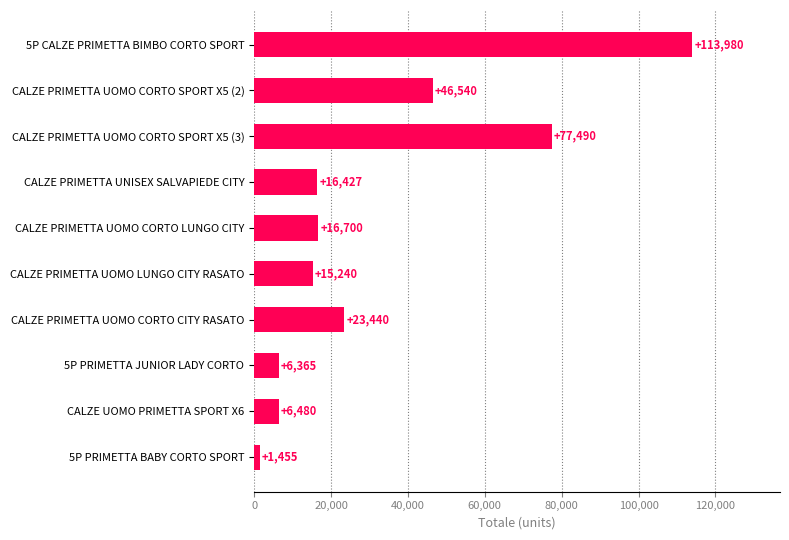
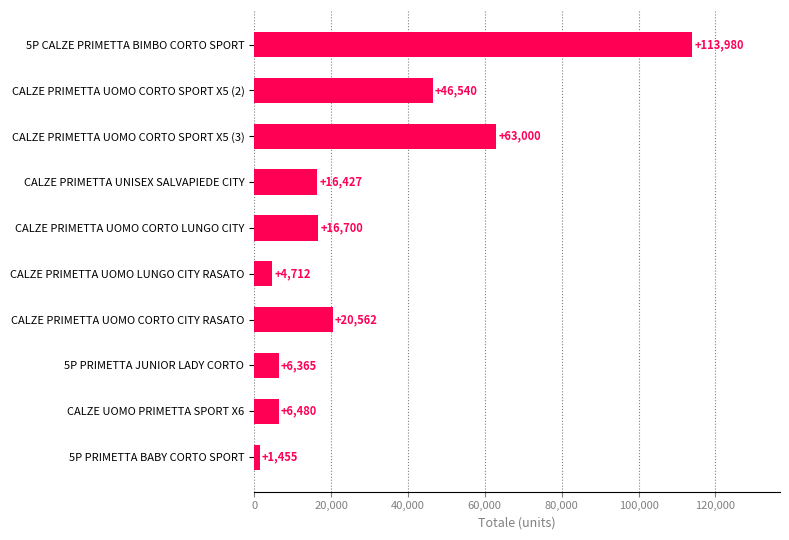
  {
    "5P CALZE PRIMETTA BIMBO CORTO SPORT": "+113,980",
    "CALZE PRIMETTA UOMO CORTO SPORT X5 (2)": "+46,540",
-   "CALZE PRIMETTA UOMO CORTO SPORT X5 (3)": "+77,490",
+   "CALZE PRIMETTA UOMO CORTO SPORT X5 (3)": "+63,000",
    "CALZE PRIMETTA UNISEX SALVAPIEDE CITY": "+16,427",
    "CALZE PRIMETTA UOMO CORTO LUNGO CITY": "+16,700",
-   "CALZE PRIMETTA UOMO LUNGO CITY RASATO": "+15,240",
-   "CALZE PRIMETTA UOMO CORTO CITY RASATO": "+23,440",
+   "CALZE PRIMETTA UOMO LUNGO CITY RASATO": "+4,712",
+   "CALZE PRIMETTA UOMO CORTO CITY RASATO": "+20,562",
    "5P PRIMETTA JUNIOR LADY CORTO": "+6,365",
    "CALZE UOMO PRIMETTA SPORT X6": "+6,480",
    "5P PRIMETTA BABY CORTO SPORT": "+1,455"
  }
